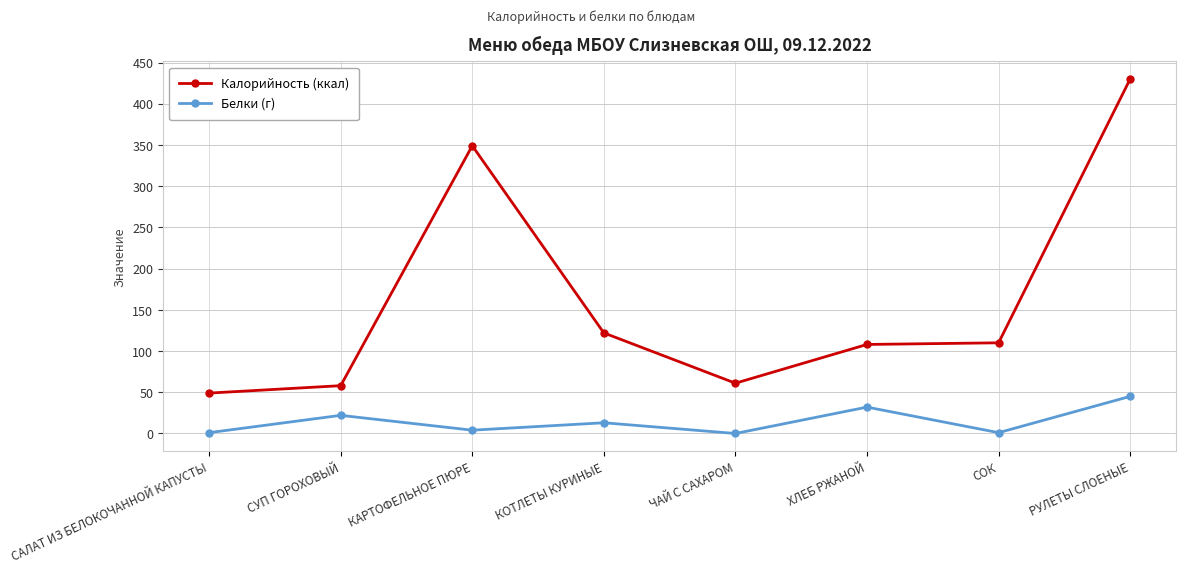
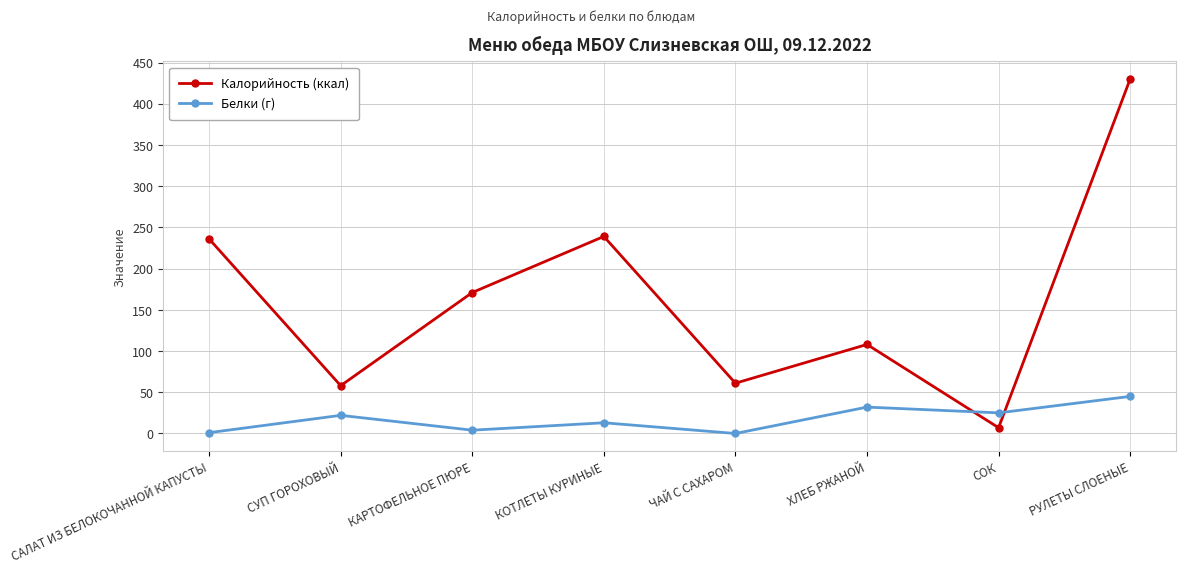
  {
    "Калорийность (ккал)": {
-     "САЛАТ ИЗ БЕЛОКОЧАННОЙ КАПУСТЫ": 50,
+     "САЛАТ ИЗ БЕЛОКОЧАННОЙ КАПУСТЫ": 240,
      "СУП ГОРОХОВЫЙ": 60,
-     "КАРТОФЕЛЬНОЕ ПЮРЕ": 350,
-     "КОТЛЕТЫ КУРИНЫЕ": 120,
+     "КАРТОФЕЛЬНОЕ ПЮРЕ": 170,
+     "КОТЛЕТЫ КУРИНЫЕ": 240,
      "ЧАЙ С САХАРОМ": 60,
      "ХЛЕБ РЖАНОЙ": 110,
-     "СОК": 110,
+     "СОК": 10,
      "РУЛЕТЫ СЛОЕНЫЕ": 430
    },
    "Белки (г)": {
      "САЛАТ ИЗ БЕЛОКОЧАННОЙ КАПУСТЫ": 0,
      "СУП ГОРОХОВЫЙ": 20,
      "КАРТОФЕЛЬНОЕ ПЮРЕ": 0,
      "КОТЛЕТЫ КУРИНЫЕ": 10,
      "ЧАЙ С САХАРОМ": 0,
      "ХЛЕБ РЖАНОЙ": 30,
-     "СОК": 0,
+     "СОК": 30,
      "РУЛЕТЫ СЛОЕНЫЕ": 50
    }
  }
